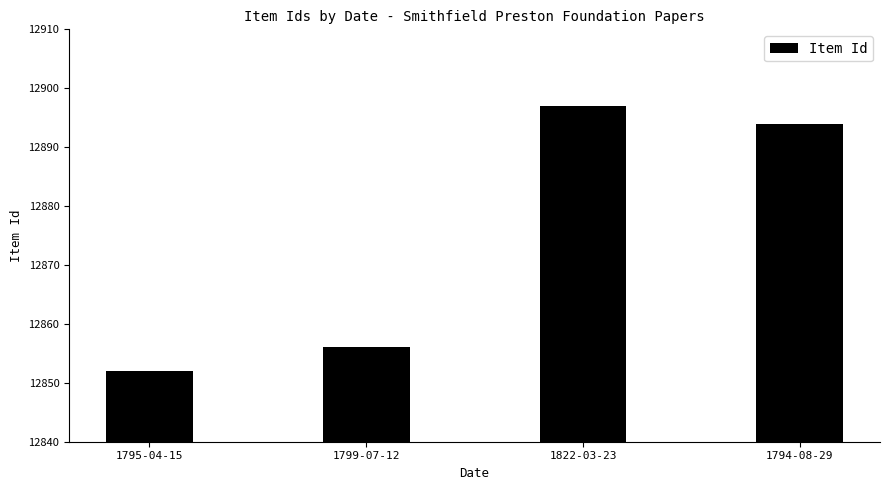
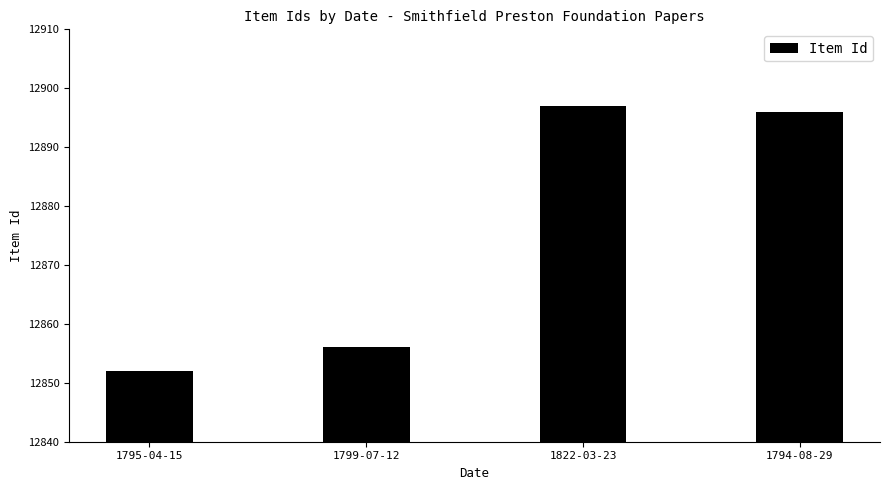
  {
    "1795-04-15": 12852,
    "1799-07-12": 12856,
    "1822-03-23": 12897,
-   "1794-08-29": 12894
+   "1794-08-29": 12896
  }
